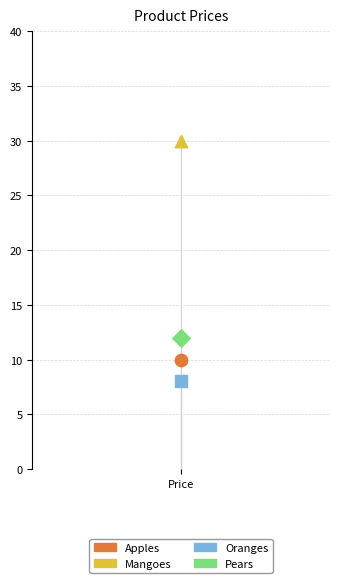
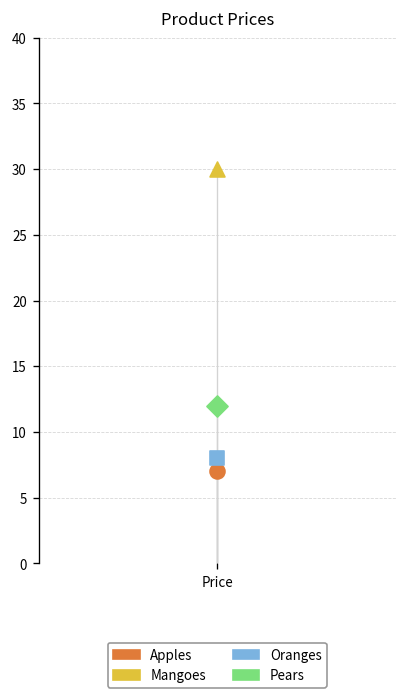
  {
    "Apples": {
-     "Price": 10
+     "Price": 7
    }
  }
